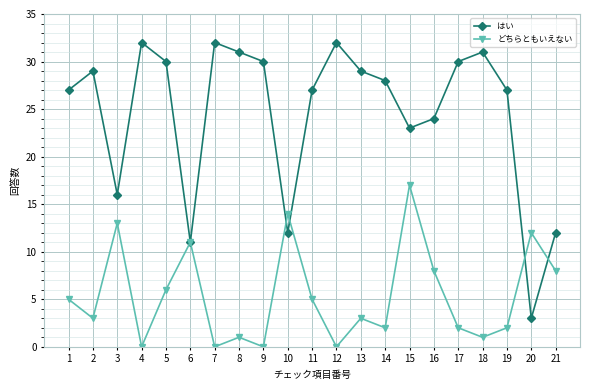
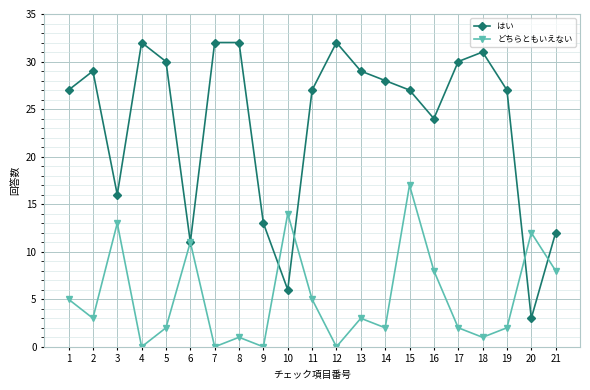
  {
    "はい": {
      "1": 27,
      "2": 29,
      "3": 16,
      "4": 32,
      "5": 30,
      "7": 32,
-     "8": 31,
-     "9": 30,
-     "10": 12,
+     "8": 32,
+     "9": 13,
+     "10": 6,
      "11": 27,
      "12": 32,
      "13": 29,
      "14": 28,
-     "15": 23,
+     "15": 27,
      "16": 24,
      "17": 30,
      "18": 31,
      "19": 27,
      "20": 3,
      "21": 12
    },
    "どちらともいえない": {
      "1": 5,
      "2": 3,
      "3": 13,
      "4": 0,
-     "5": 6,
+     "5": 2,
      "7": 0,
      "8": 1,
      "9": 0,
      "10": 14,
      "11": 5,
      "12": 0,
      "13": 3,
      "14": 2,
      "15": 17,
      "16": 8,
      "17": 2,
      "18": 1,
      "19": 2,
      "20": 12,
      "21": 8
    }
  }
